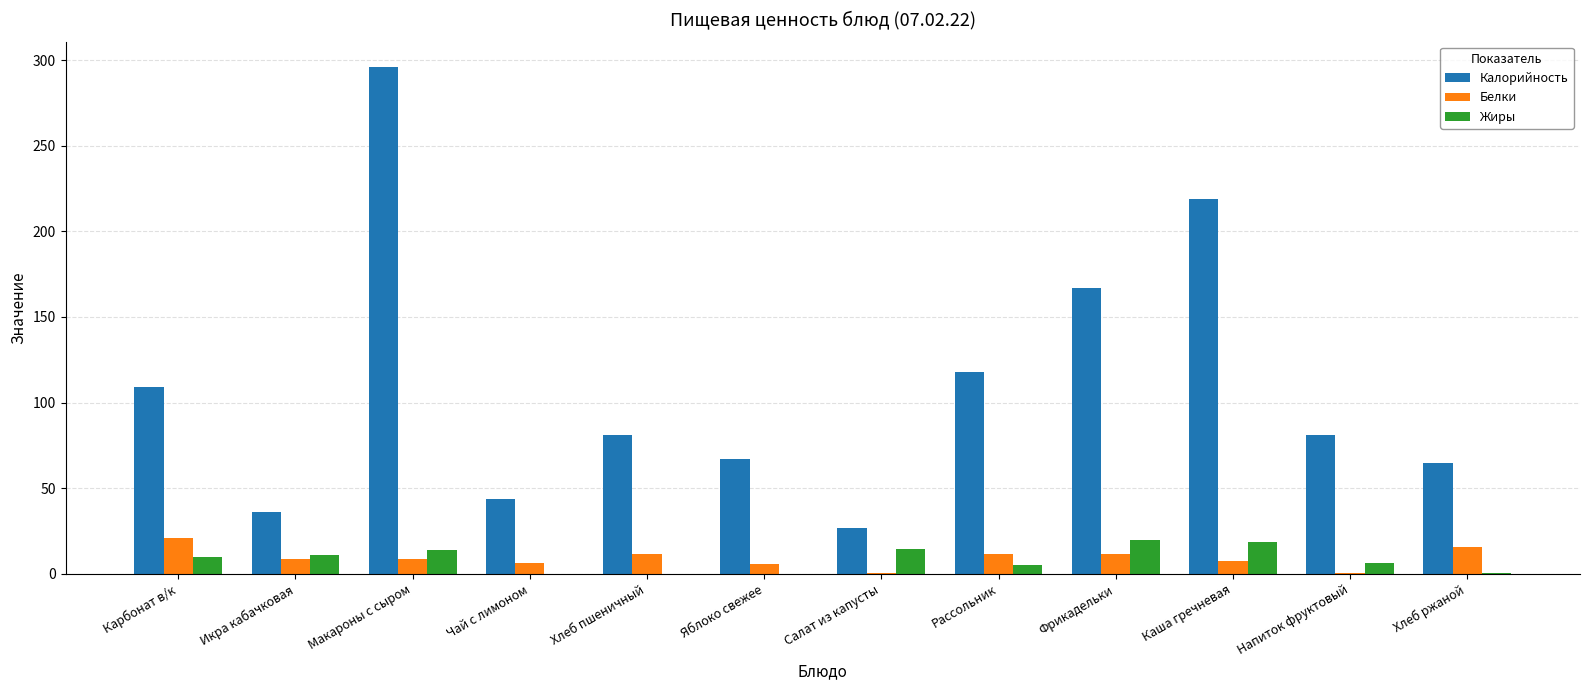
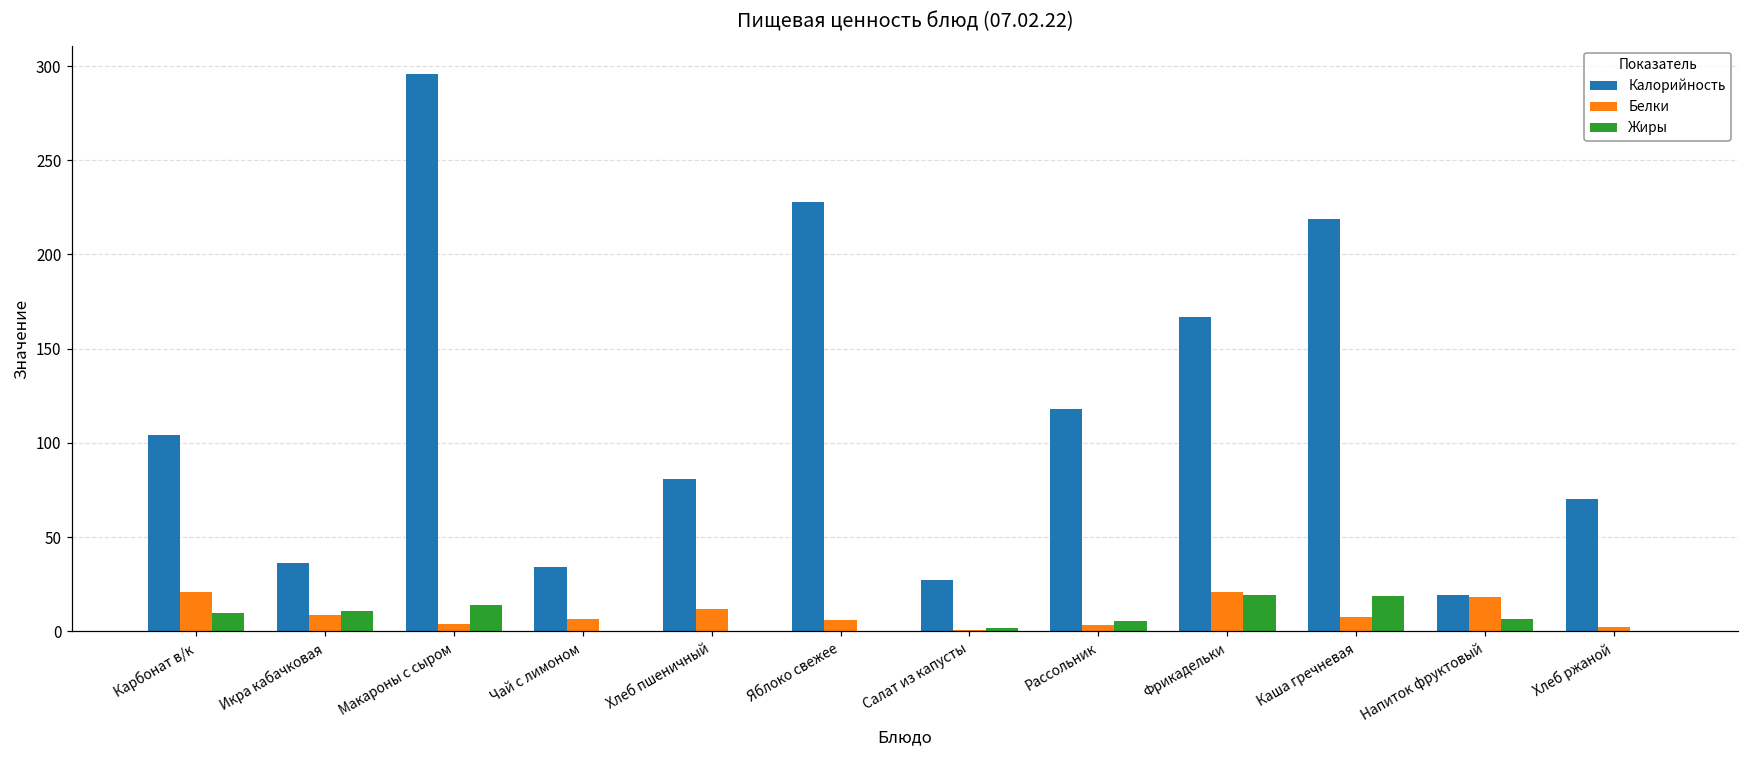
  {
    "Калорийность": {
-     "Карбонат в/к": 109,
+     "Карбонат в/к": 104,
      "Икра кабачковая": 36,
      "Макароны с сыром": 296,
-     "Чай с лимоном": 44,
+     "Чай с лимоном": 34,
      "Хлеб пшеничный": 81,
-     "Яблоко свежее": 67,
+     "Яблоко свежее": 228,
      "Салат из капусты": 27,
      "Рассольник": 118,
      "Фрикадельки": 167,
      "Каша гречневая": 219,
-     "Напиток фруктовый": 81,
-     "Хлеб ржаной": 65
+     "Напиток фруктовый": 19,
+     "Хлеб ржаной": 70
    },
    "Белки": {
      "Карбонат в/к": 21,
      "Икра кабачковая": 9,
-     "Макароны с сыром": 9,
+     "Макароны с сыром": 4,
      "Чай с лимоном": 7,
      "Хлеб пшеничный": 12,
      "Яблоко свежее": 6,
-     "Рассольник": 12,
-     "Фрикадельки": 11,
+     "Рассольник": 3,
+     "Фрикадельки": 21,
      "Каша гречневая": 8,
-     "Напиток фруктовый": 1,
-     "Хлеб ржаной": 16
+     "Напиток фруктовый": 18,
+     "Хлеб ржаной": 2
    },
    "Жиры": {
      "Карбонат в/к": 10,
      "Икра кабачковая": 11,
      "Макароны с сыром": 14,
      "Яблоко свежее": 0,
-     "Салат из капусты": 15,
+     "Салат из капусты": 2,
      "Рассольник": 5,
      "Фрикадельки": 20,
      "Каша гречневая": 19,
      "Напиток фруктовый": 6
    }
  }
